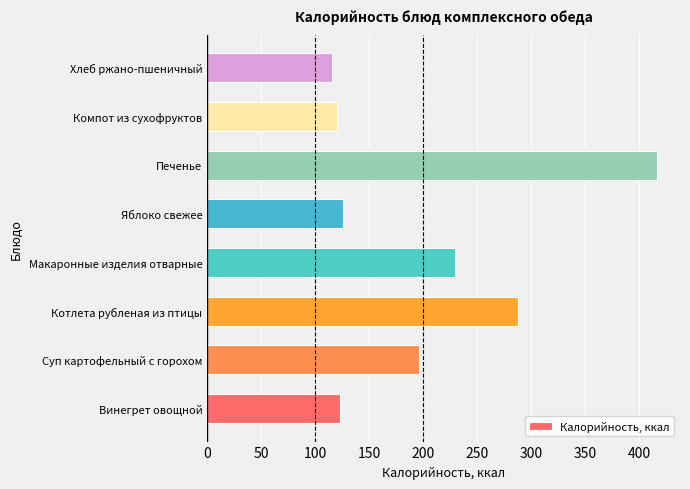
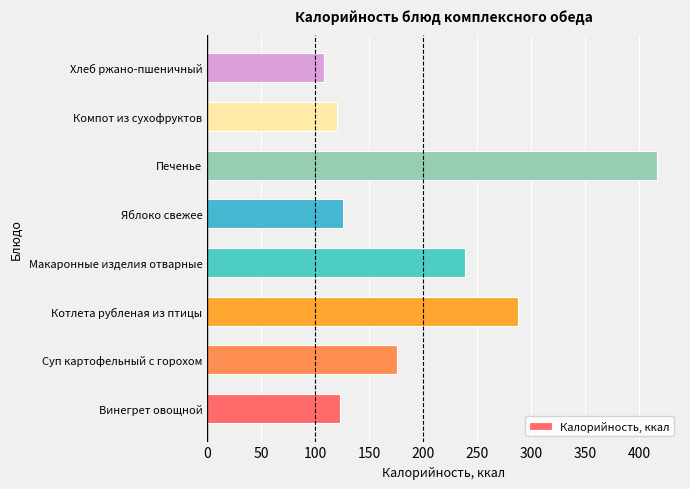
  {
-   "Хлеб ржано-пшеничный": 116,
+   "Хлеб ржано-пшеничный": 108,
    "Компот из сухофруктов": 120,
    "Печенье": 417,
    "Яблоко свежее": 126,
-   "Макаронные изделия отварные": 229,
+   "Макаронные изделия отварные": 239,
    "Котлета рубленая из птицы": 288,
-   "Суп картофельный с горохом": 196,
+   "Суп картофельный с горохом": 176,
    "Винегрет овощной": 123
  }
